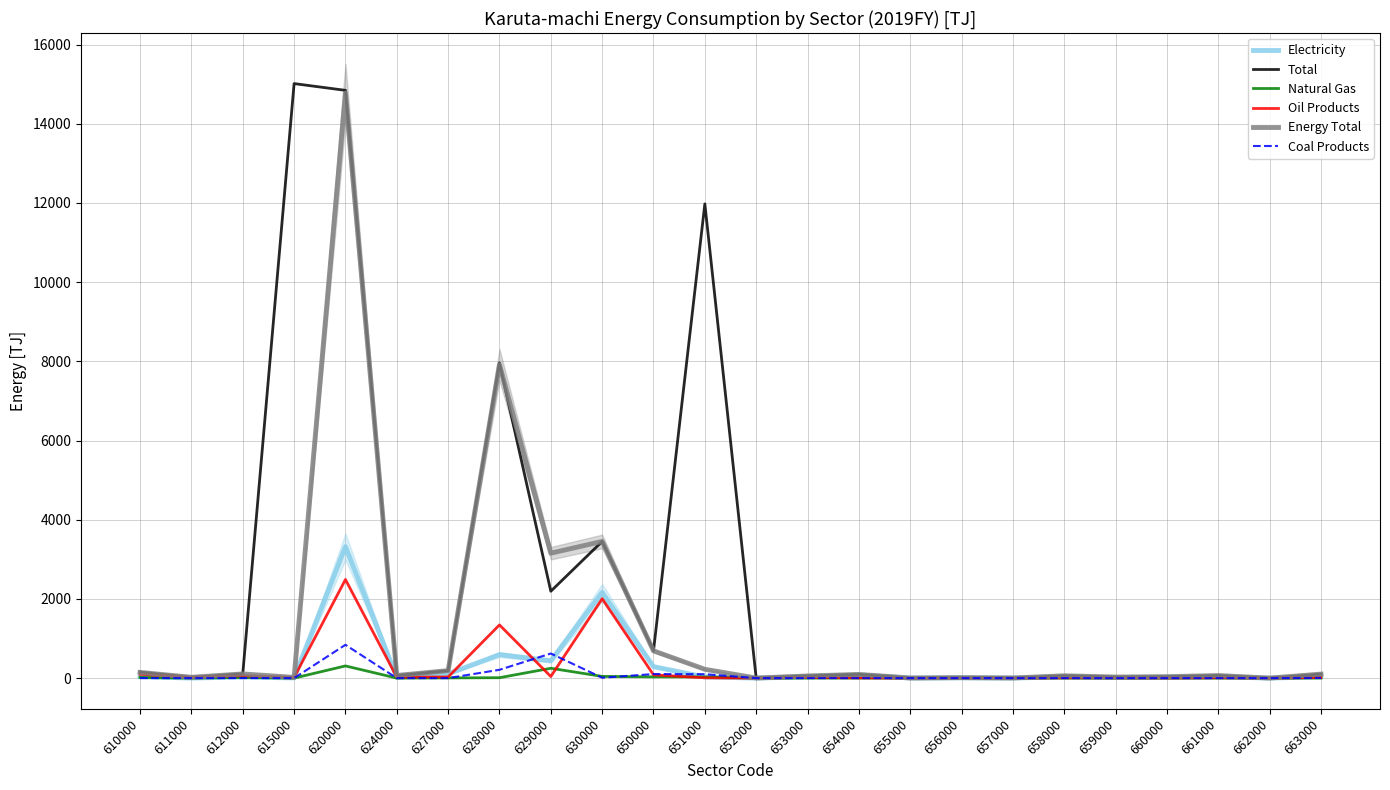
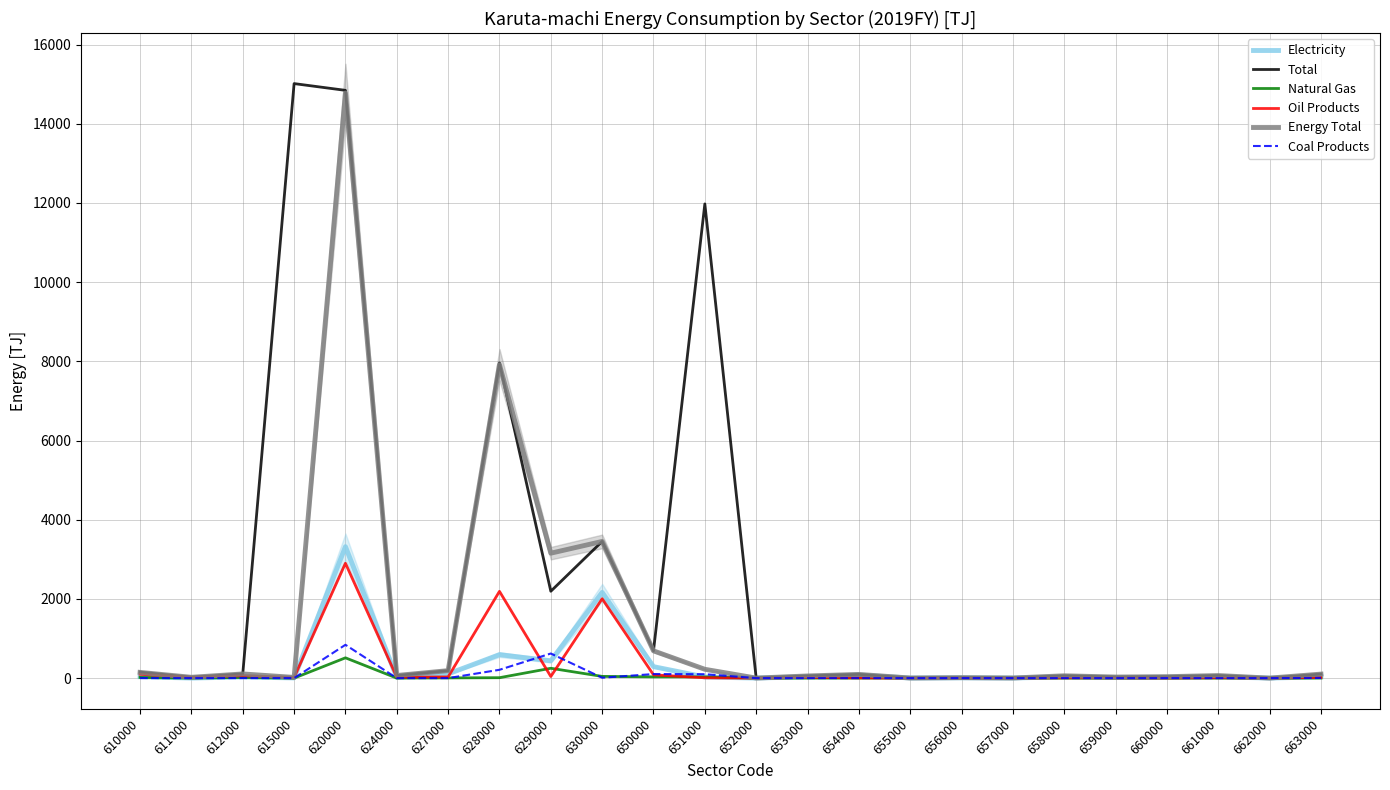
  {
    "Total": {
      "615000": 15000,
      "620000": 14800,
      "629000": 2200,
      "651000": 12000
    },
    "Natural Gas": {
-     "620000": 300,
+     "620000": 500,
      "628000": 0,
      "629000": 200
    },
    "Oil Products": {
-     "620000": 2500,
-     "628000": 1300,
+     "620000": 2900,
+     "628000": 2200,
      "629000": 0,
      "630000": 2000
    },
    "Coal Products": {
      "620000": 800,
      "628000": 200,
      "629000": 600,
      "651000": 100
    }
  }
